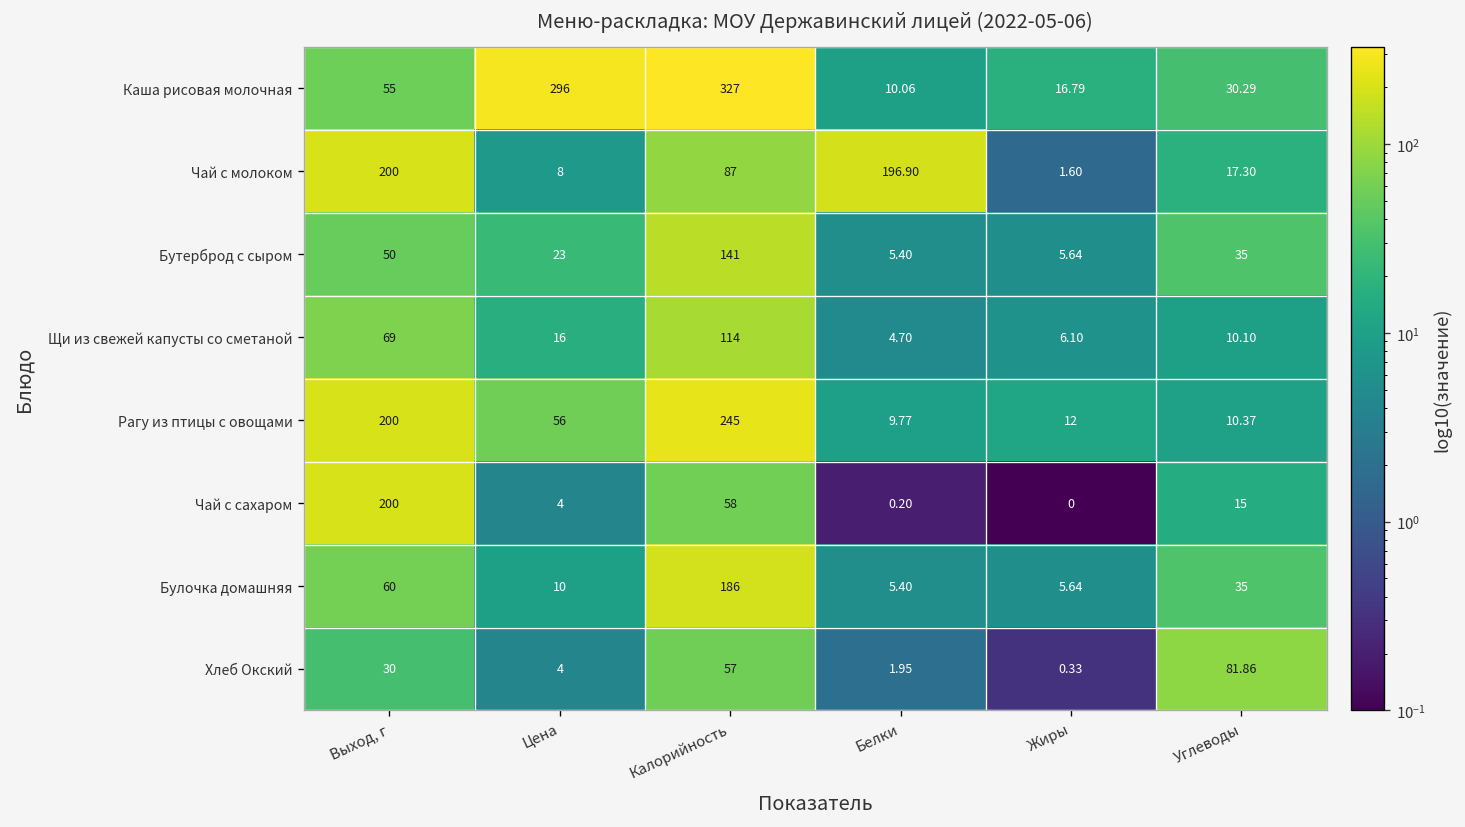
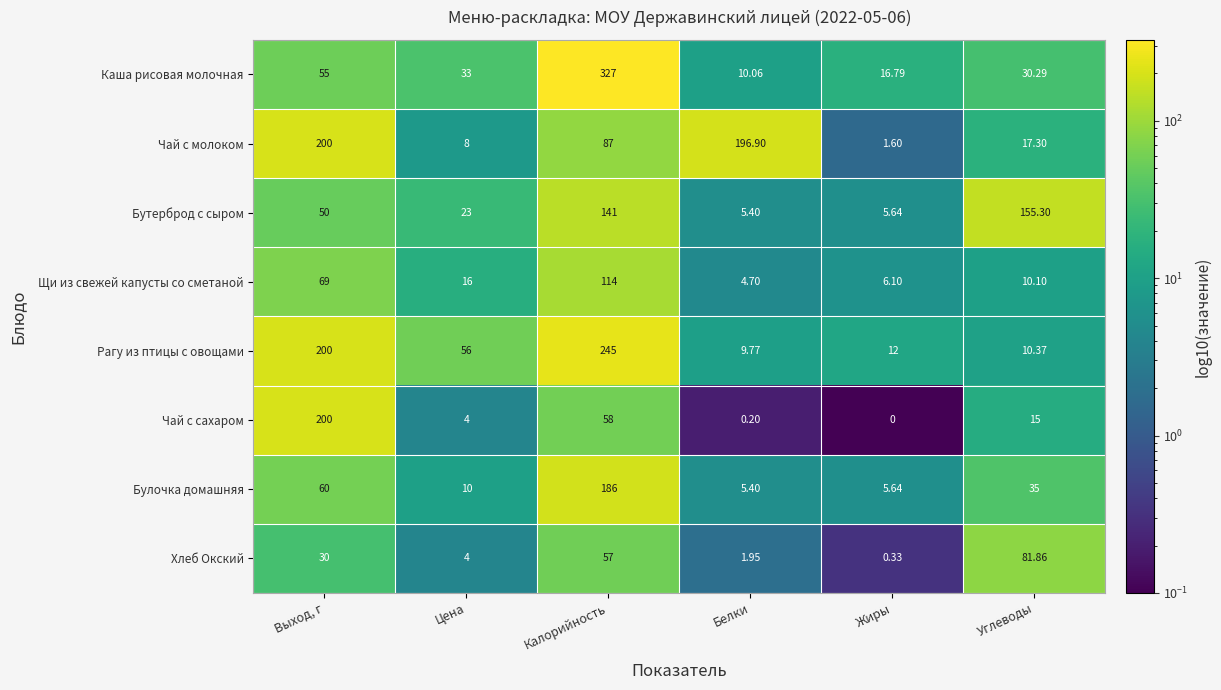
  {
    "Каша рисовая молочная": {
      "Выход, г": 55,
-     "Цена": 296,
+     "Цена": 33,
      "Калорийность": 327,
      "Белки": 10.06,
      "Жиры": 16.79,
      "Углеводы": 30.29
    },
    "Чай с молоком": {
      "Выход, г": 200,
      "Цена": 8,
      "Калорийность": 87,
      "Белки": 196.90,
      "Жиры": 1.60,
      "Углеводы": 17.30
    },
    "Бутерброд с сыром": {
      "Выход, г": 50,
      "Цена": 23,
      "Калорийность": 141,
      "Белки": 5.40,
      "Жиры": 5.64,
-     "Углеводы": 35
+     "Углеводы": 155.30
    },
    "Щи из свежей капусты со сметаной": {
      "Выход, г": 69,
      "Цена": 16,
      "Калорийность": 114,
      "Белки": 4.70,
      "Жиры": 6.10,
      "Углеводы": 10.10
    },
    "Рагу из птицы с овощами": {
      "Выход, г": 200,
      "Цена": 56,
      "Калорийность": 245,
      "Белки": 9.77,
      "Жиры": 12,
      "Углеводы": 10.37
    },
    "Чай с сахаром": {
      "Выход, г": 200,
      "Цена": 4,
      "Калорийность": 58,
      "Белки": 0.20,
      "Жиры": 0,
      "Углеводы": 15
    },
    "Булочка домашняя": {
      "Выход, г": 60,
      "Цена": 10,
      "Калорийность": 186,
      "Белки": 5.40,
      "Жиры": 5.64,
      "Углеводы": 35
    },
    "Хлеб Окский": {
      "Выход, г": 30,
      "Цена": 4,
      "Калорийность": 57,
      "Белки": 1.95,
      "Жиры": 0.33,
      "Углеводы": 81.86
    }
  }
